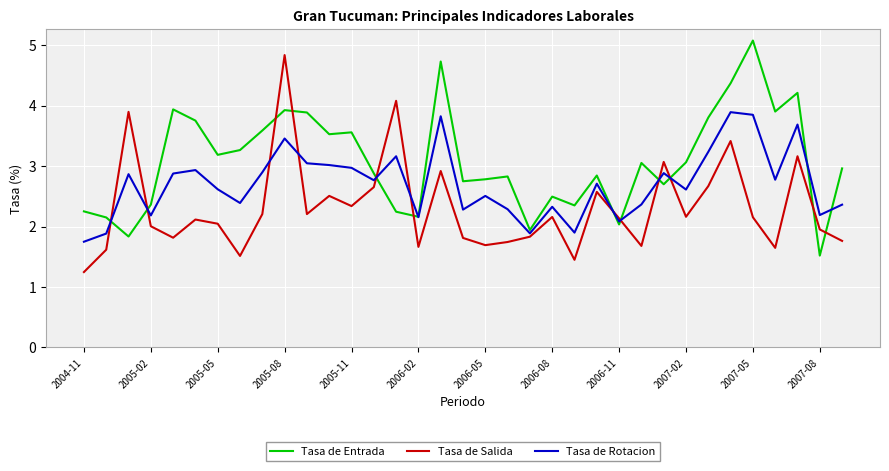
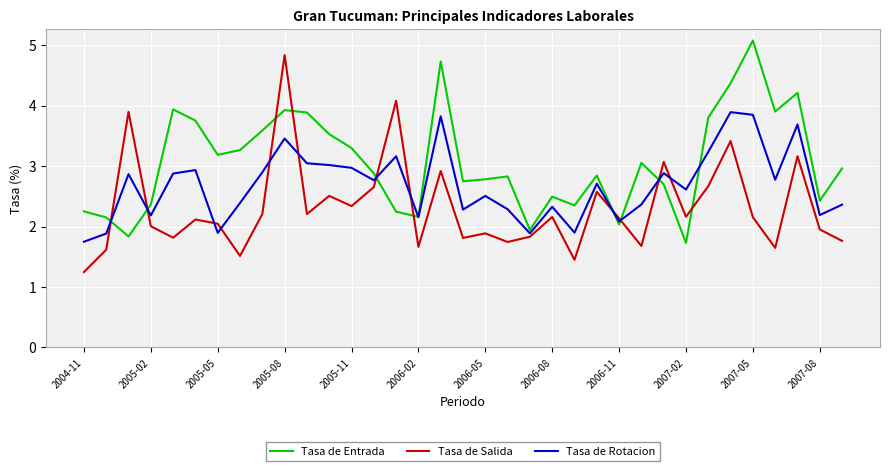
  {
    "Tasa de Entrada": {
      "2004-11": 2.3,
      "2005-02": 2.4,
      "2005-05": 3.2,
      "2005-08": 3.9,
-     "2005-11": 3.6,
+     "2005-11": 3.3,
      "2006-05": 2.8,
      "2006-08": 2.5,
      "2006-11": 2.0,
-     "2007-02": 3.1,
+     "2007-02": 1.7,
      "2007-05": 5.1,
-     "2007-08": 1.5
+     "2007-08": 2.4
    },
    "Tasa de Salida": {
      "2004-11": 1.2,
      "2005-02": 2.0,
      "2005-05": 2.0,
      "2005-08": 4.8,
      "2005-11": 2.3,
      "2006-02": 1.7,
-     "2006-05": 1.7,
+     "2006-05": 1.9,
      "2006-08": 2.2,
      "2006-11": 2.1,
      "2007-02": 2.2,
      "2007-05": 2.2,
      "2007-08": 2.0
    },
    "Tasa de Rotacion": {
      "2004-11": 1.7,
      "2005-02": 2.2,
-     "2005-05": 2.6,
+     "2005-05": 1.9,
      "2005-08": 3.5,
      "2005-11": 3.0,
      "2006-05": 2.5,
      "2006-08": 2.3,
      "2006-11": 2.1,
      "2007-02": 2.6,
      "2007-05": 3.8,
      "2007-08": 2.2
    }
  }
